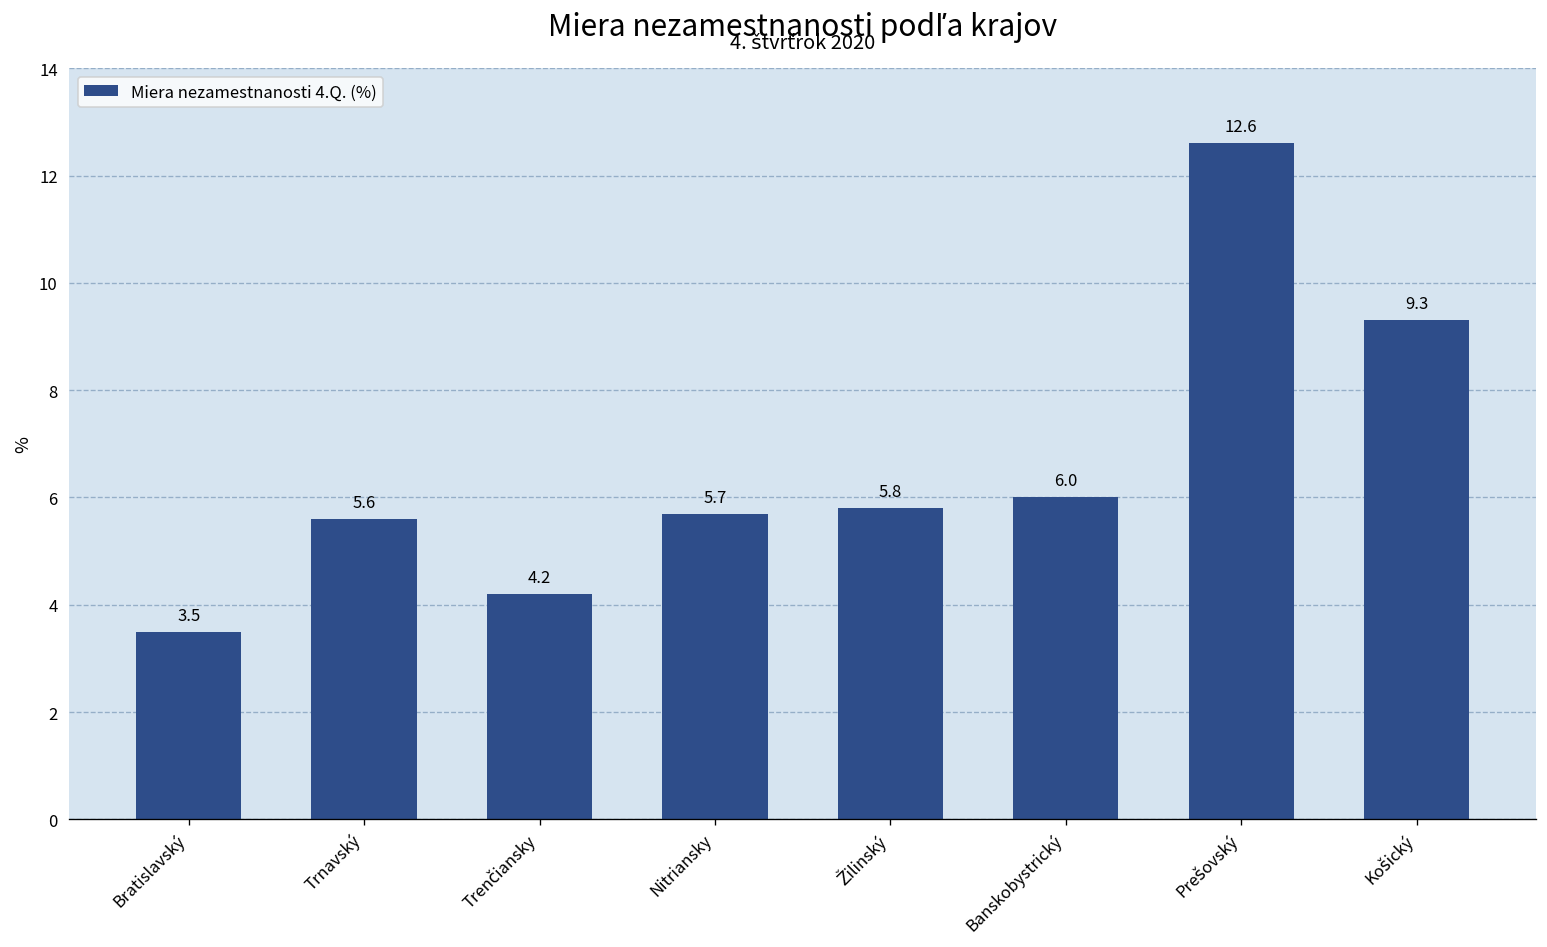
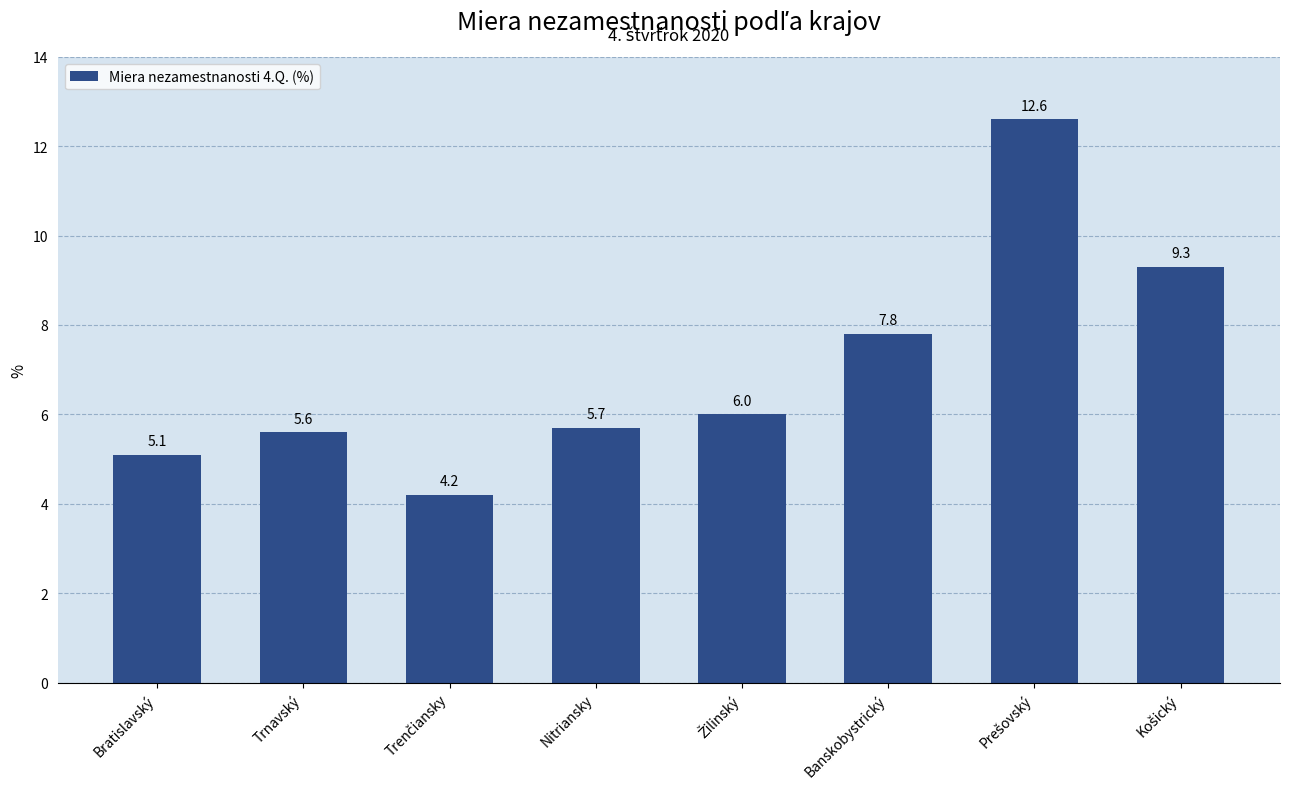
  {
-   "Bratislavský": 3.5,
+   "Bratislavský": 5.1,
    "Trnavský": 5.6,
    "Trenčiansky": 4.2,
    "Nitriansky": 5.7,
-   "Žilinský": 5.8,
-   "Banskobystrický": 6.0,
+   "Žilinský": 6.0,
+   "Banskobystrický": 7.8,
    "Prešovský": 12.6,
    "Košický": 9.3
  }
